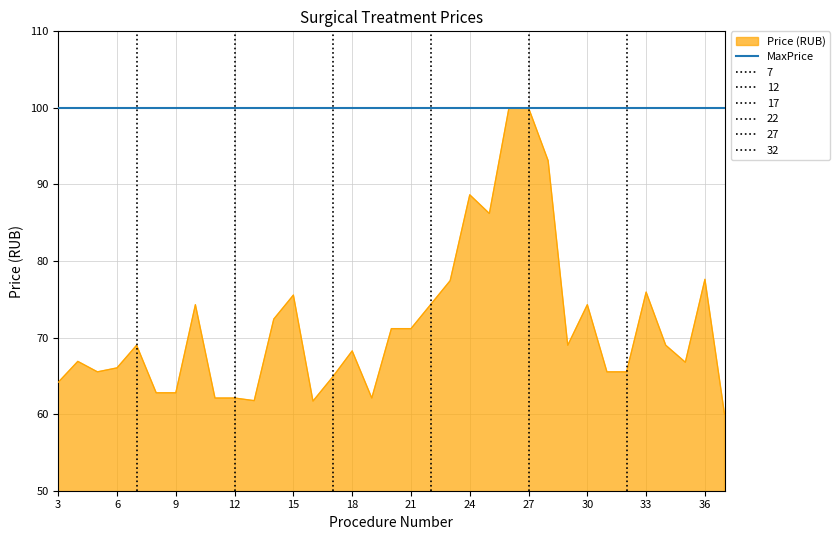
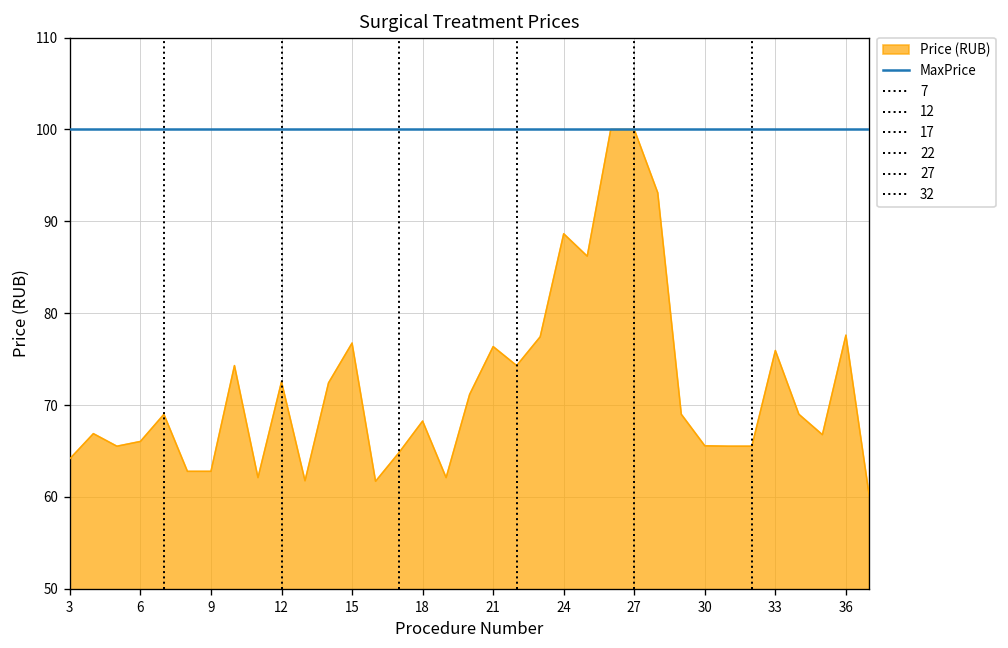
  {
    "Price (RUB)": {
      "3": 64,
      "6": 66,
      "9": 63,
-     "12": 62,
-     "15": 76,
+     "12": 73,
+     "15": 77,
      "18": 68,
-     "21": 71,
+     "21": 76,
      "24": 89,
-     "30": 74,
+     "30": 66,
      "33": 76,
      "36": 78
    },
    "MaxPrice": {
      "3": 100,
      "6": 100,
      "9": 100,
      "12": 100,
      "15": 100,
      "18": 100,
      "21": 100,
      "24": 100,
      "30": 100,
      "33": 100,
      "36": 100
    }
  }
